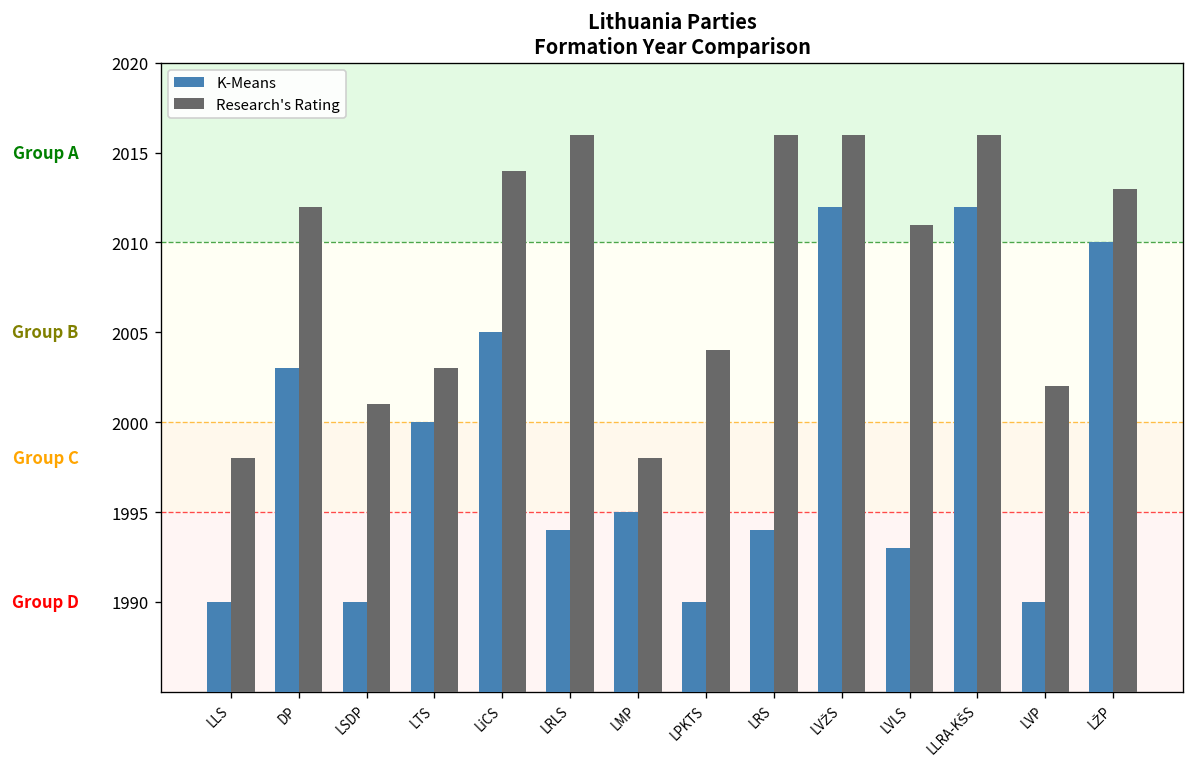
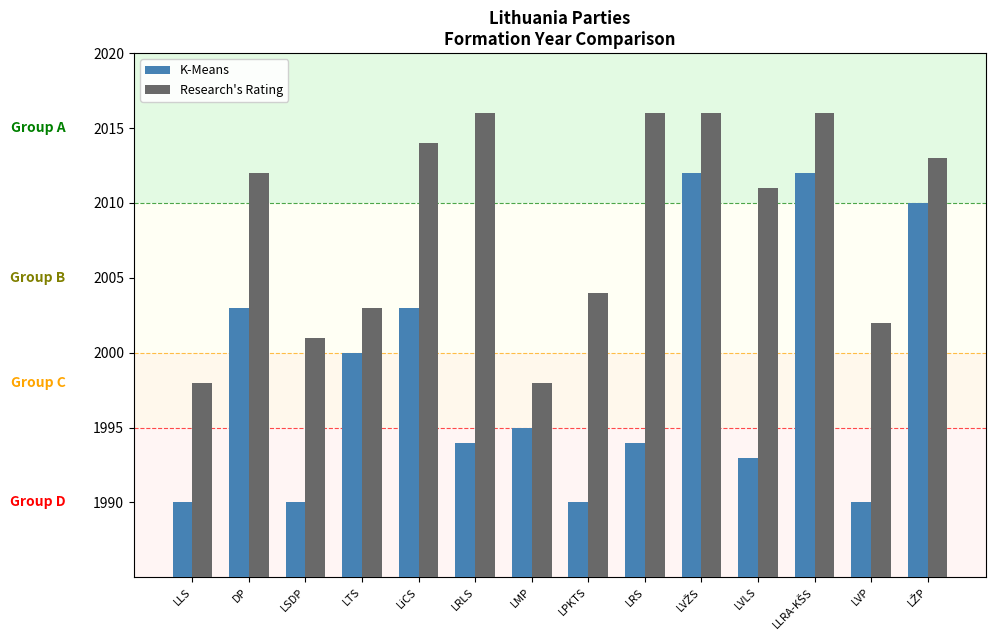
  {
    "K-Means": {
      "LLS": 1990,
      "DP": 2003,
      "LSDP": 1990,
      "LTS": 2000,
-     "LiCS": 2005,
+     "LiCS": 2003,
      "LRLS": 1994,
      "LMP": 1995,
      "LPKTS": 1990,
      "LRS": 1994,
      "LVŽS": 2012,
      "LVLS": 1993,
      "LLRA-KŠS": 2012,
      "LVP": 1990,
      "LŽP": 2010
    },
    "Research's Rating": {
      "LLS": 1998,
      "DP": 2012,
      "LSDP": 2001,
      "LTS": 2003,
      "LiCS": 2014,
      "LRLS": 2016,
      "LMP": 1998,
      "LPKTS": 2004,
      "LRS": 2016,
      "LVŽS": 2016,
      "LVLS": 2011,
      "LLRA-KŠS": 2016,
      "LVP": 2002,
      "LŽP": 2013
    }
  }
